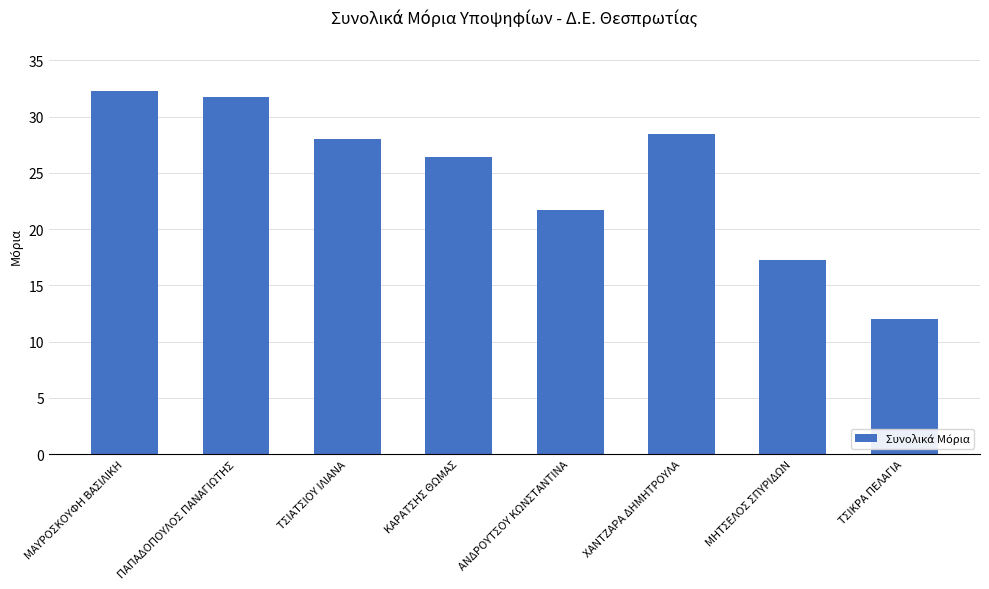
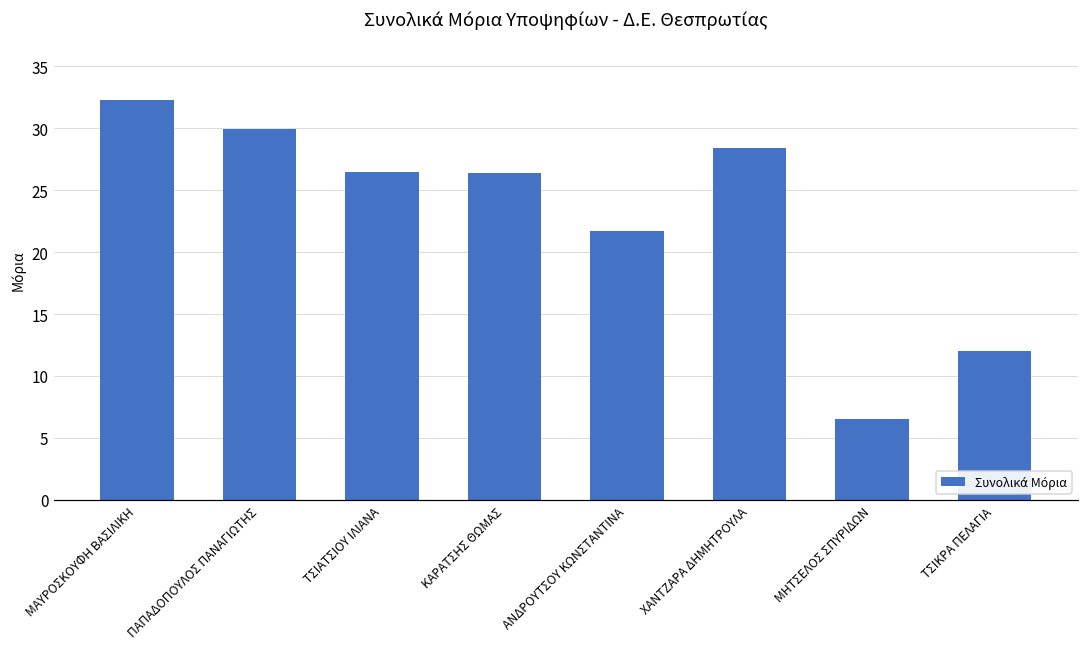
  {
    "ΜΑΥΡΟΣΚΟΥΦΗ ΒΑΣΙΛΙΚΗ": 32.3,
-   "ΠΑΠΑΔΟΠΟΥΛΟΣ ΠΑΝΑΓΙΩΤΗΣ": 31.8,
-   "ΤΣΙΑΤΣΙΟΥ ΙΛΙΑΝΑ": 28.0,
+   "ΠΑΠΑΔΟΠΟΥΛΟΣ ΠΑΝΑΓΙΩΤΗΣ": 29.9,
+   "ΤΣΙΑΤΣΙΟΥ ΙΛΙΑΝΑ": 26.5,
    "ΚΑΡΑΤΣΗΣ ΘΩΜΑΣ": 26.4,
    "ΑΝΔΡΟΥΤΣΟΥ ΚΩΝΣΤΑΝΤΙΝΑ": 21.7,
    "ΧΑΝΤΖΑΡΑ ΔΗΜΗΤΡΟΥΛΑ": 28.4,
-   "ΜΗΤΣΕΛΟΣ ΣΠΥΡΙΔΩΝ": 17.3,
+   "ΜΗΤΣΕΛΟΣ ΣΠΥΡΙΔΩΝ": 6.5,
    "ΤΣΙΚΡΑ ΠΕΛΑΓΙΑ": 12.0
  }
